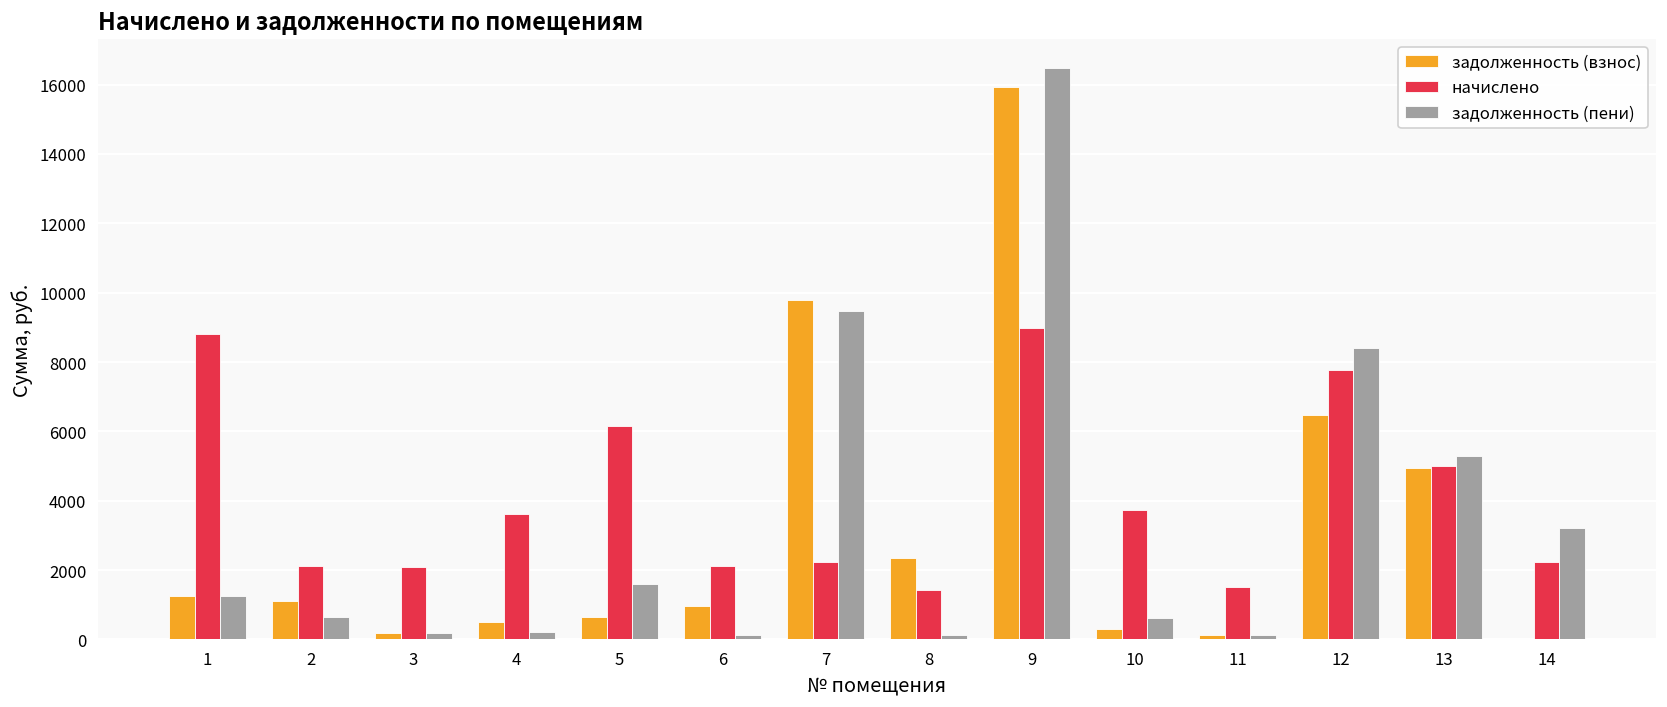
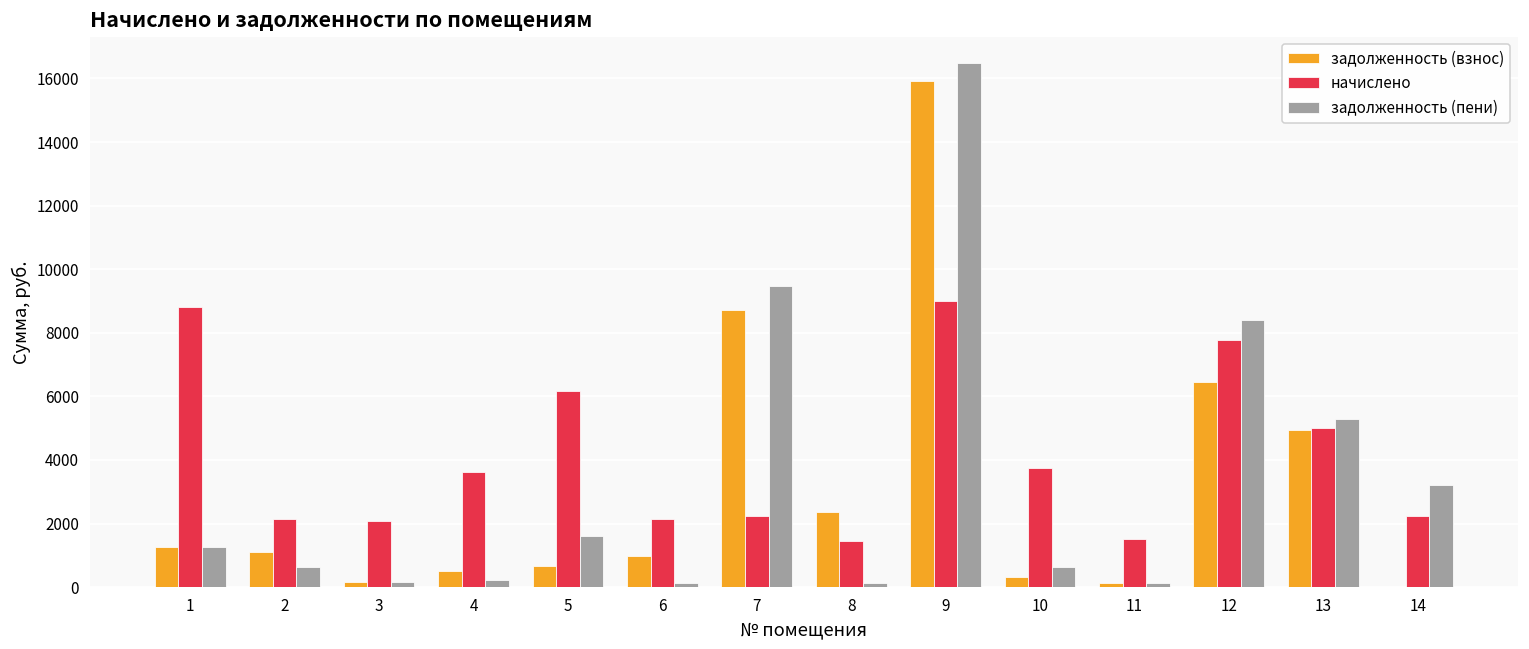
  {
    "задолженность (взнос)": {
      "1": 1200,
      "2": 1100,
      "3": 200,
      "4": 500,
      "5": 700,
      "6": 1000,
-     "7": 9800,
+     "7": 8700,
      "8": 2400,
      "9": 15900,
      "10": 300,
      "11": 100,
      "12": 6500,
      "13": 5000,
      "14": 0
    },
    "начислено": {
      "1": 8800,
      "2": 2100,
      "3": 2100,
      "4": 3600,
      "5": 6200,
      "6": 2100,
      "7": 2200,
      "8": 1400,
      "9": 9000,
      "10": 3700,
      "11": 1500,
      "12": 7800,
      "13": 5000,
      "14": 2200
    },
    "задолженность (пени)": {
      "1": 1300,
      "2": 600,
      "3": 200,
      "4": 200,
      "5": 1600,
      "6": 100,
      "7": 9500,
      "8": 100,
      "9": 16500,
      "10": 600,
      "11": 100,
      "12": 8400,
      "13": 5300,
      "14": 3200
    }
  }
